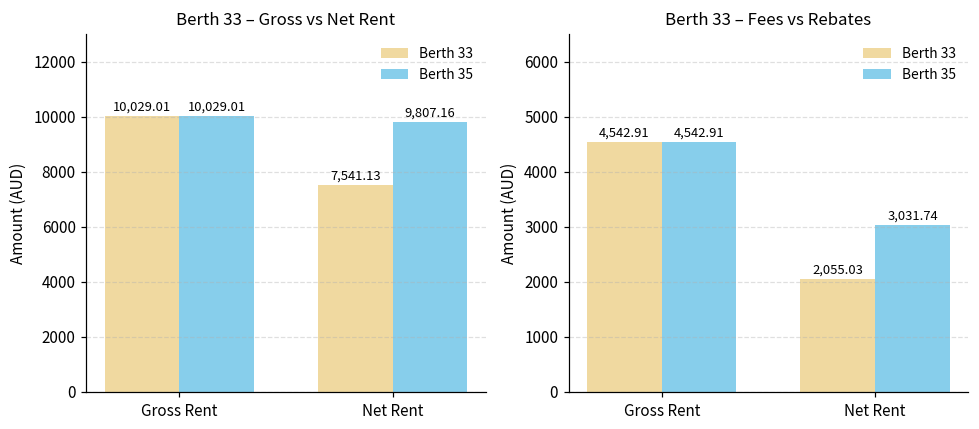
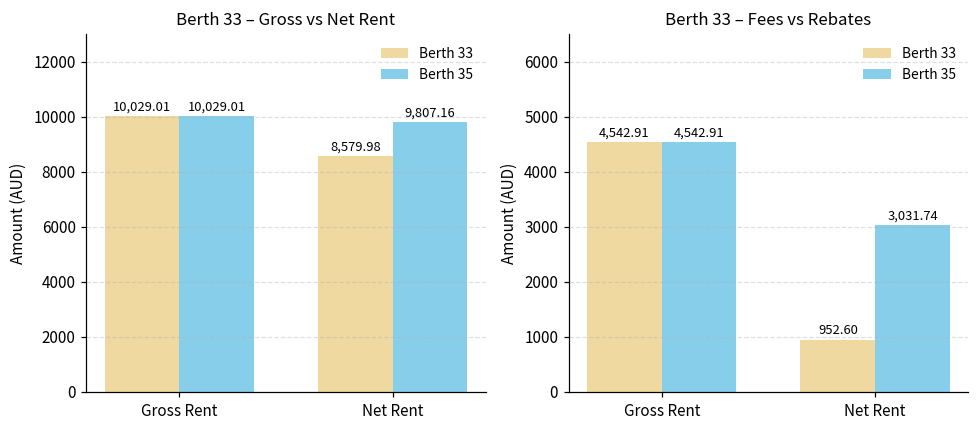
  {
    "Berth 33 – Gross vs Net Rent": {
      "Berth 33": {
        "Gross Rent": "10,029.01",
-       "Net Rent": "7,541.13"
+       "Net Rent": "8,579.98"
      },
      "Berth 35": {
        "Gross Rent": "10,029.01",
        "Net Rent": "9,807.16"
      }
    },
    "Berth 33 – Fees vs Rebates": {
      "Berth 33": {
        "Gross Rent": "4,542.91",
-       "Net Rent": "2,055.03"
+       "Net Rent": "952.60"
      },
      "Berth 35": {
        "Gross Rent": "4,542.91",
        "Net Rent": "3,031.74"
      }
    }
  }
